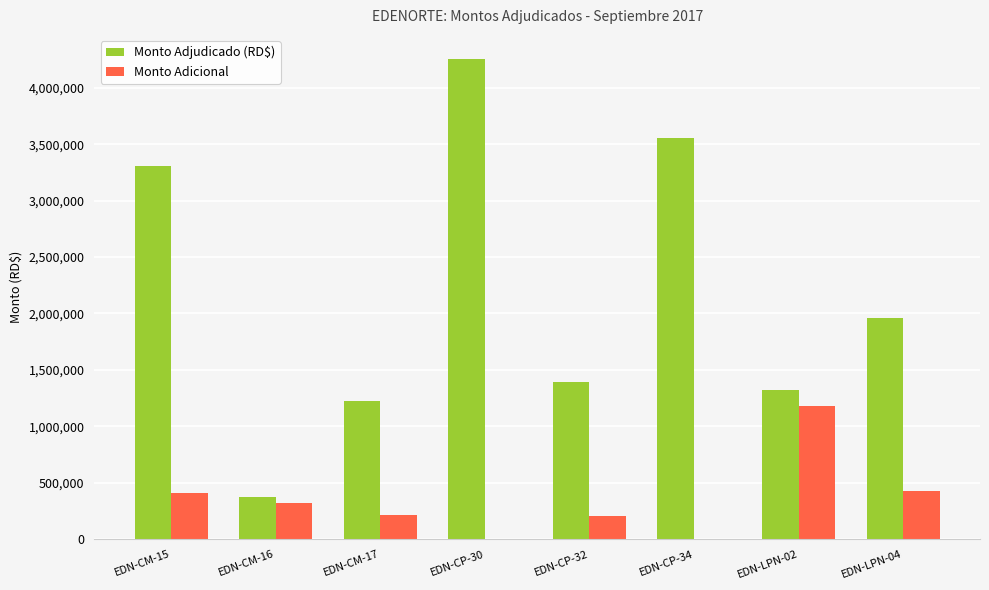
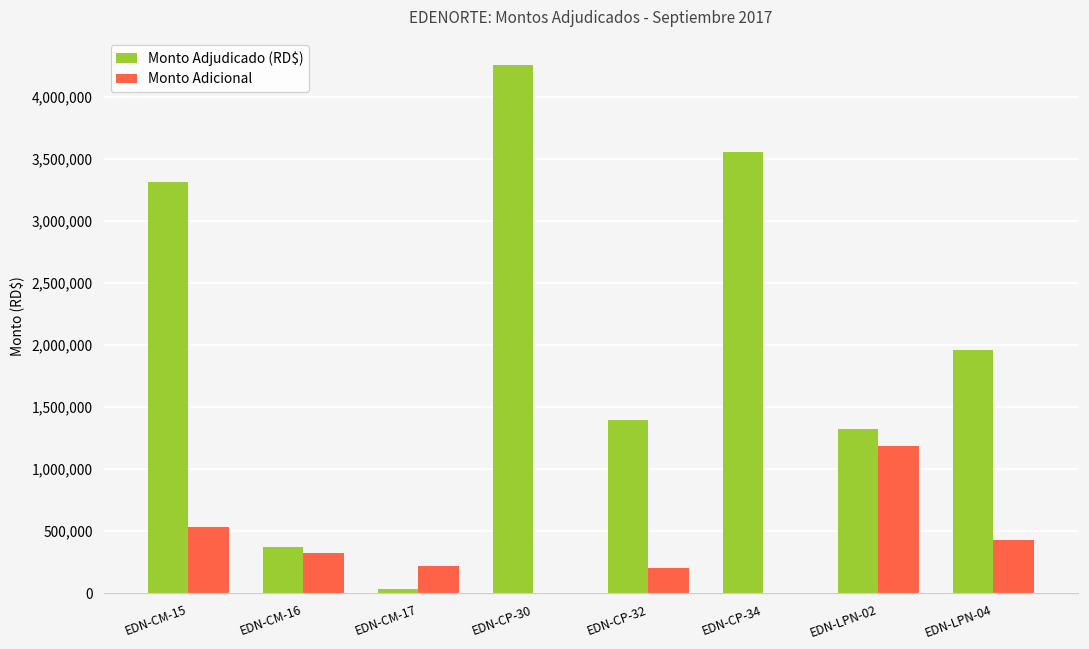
  {
    "Monto Adjudicado (RD$)": {
      "EDN-CM-15": "3,310,000",
      "EDN-CM-16": "370,000",
-     "EDN-CM-17": "1,220,000",
+     "EDN-CM-17": "30,000",
      "EDN-CP-30": "4,260,000",
      "EDN-CP-32": "1,390,000",
      "EDN-CP-34": "3,550,000",
      "EDN-LPN-02": "1,320,000",
      "EDN-LPN-04": "1,960,000"
    },
    "Monto Adicional": {
-     "EDN-CM-15": "410,000",
+     "EDN-CM-15": "540,000",
      "EDN-CM-16": "320,000",
      "EDN-CM-17": "220,000",
      "EDN-CP-30": "0",
      "EDN-CP-32": "200,000",
      "EDN-CP-34": "0",
      "EDN-LPN-02": "1,180,000",
      "EDN-LPN-04": "430,000"
    }
  }
